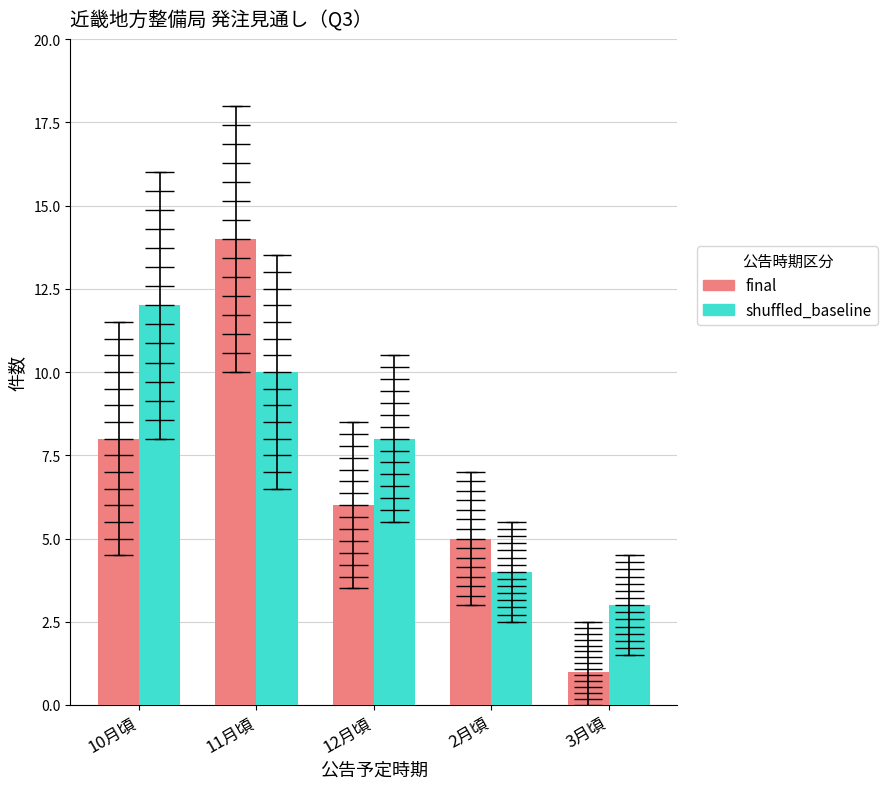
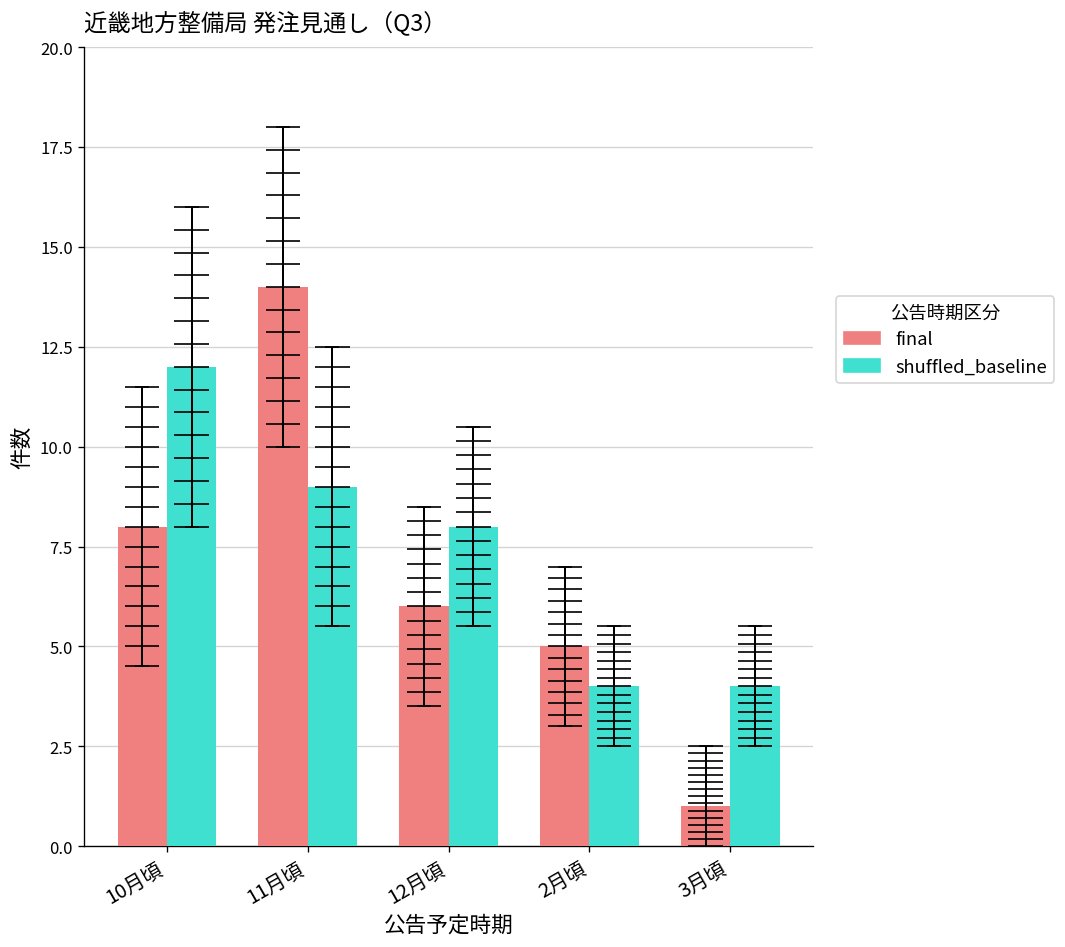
  {
    "final": {
      "10月頃": 8,
      "11月頃": 14,
      "12月頃": 6,
      "2月頃": 5,
      "3月頃": 1
    },
    "shuffled_baseline": {
      "10月頃": 12,
-     "11月頃": 10,
+     "11月頃": 9,
      "12月頃": 8,
      "2月頃": 4,
-     "3月頃": 3
+     "3月頃": 4
    }
  }
